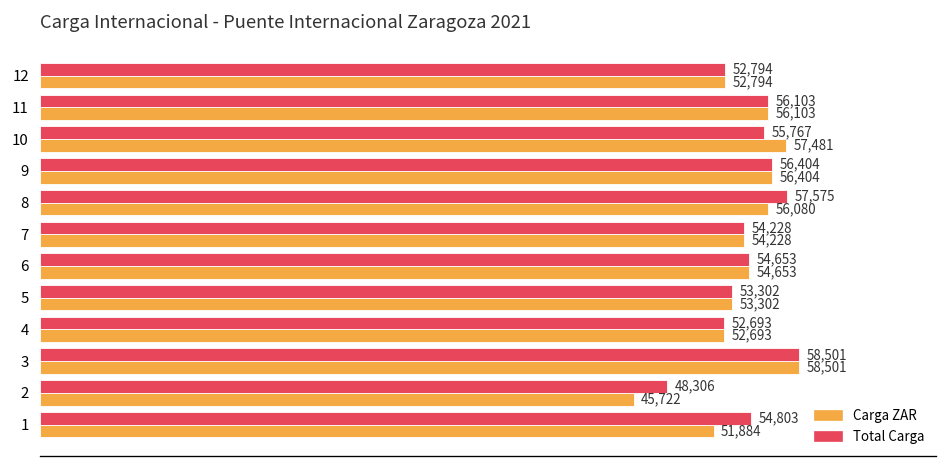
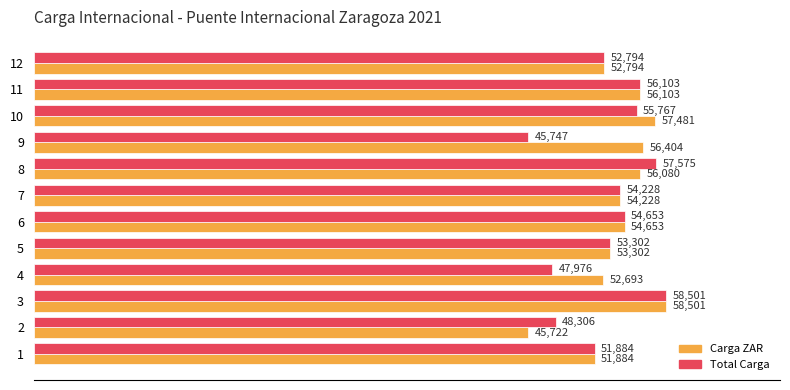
  {
    "Carga ZAR": {
      "12": "52,794",
      "11": "56,103",
      "10": "57,481",
      "9": "56,404",
      "8": "56,080",
      "7": "54,228",
      "6": "54,653",
      "5": "53,302",
      "4": "52,693",
      "3": "58,501",
      "2": "45,722",
      "1": "51,884"
    },
    "Total Carga": {
      "12": "52,794",
      "11": "56,103",
      "10": "55,767",
-     "9": "56,404",
+     "9": "45,747",
      "8": "57,575",
      "7": "54,228",
      "6": "54,653",
      "5": "53,302",
-     "4": "52,693",
+     "4": "47,976",
      "3": "58,501",
      "2": "48,306",
-     "1": "54,803"
+     "1": "51,884"
    }
  }
